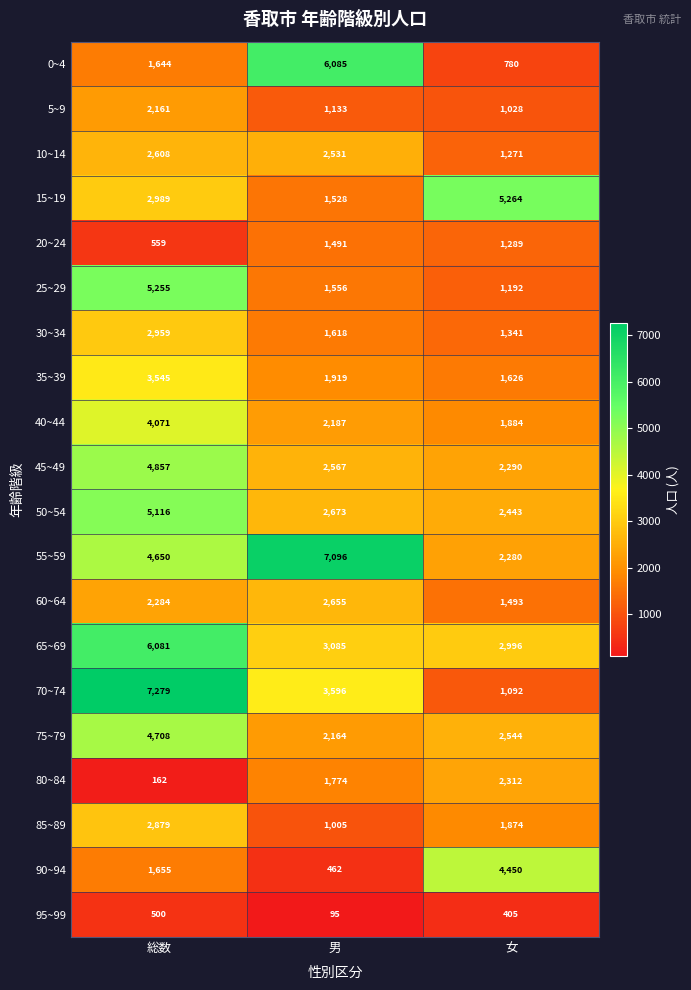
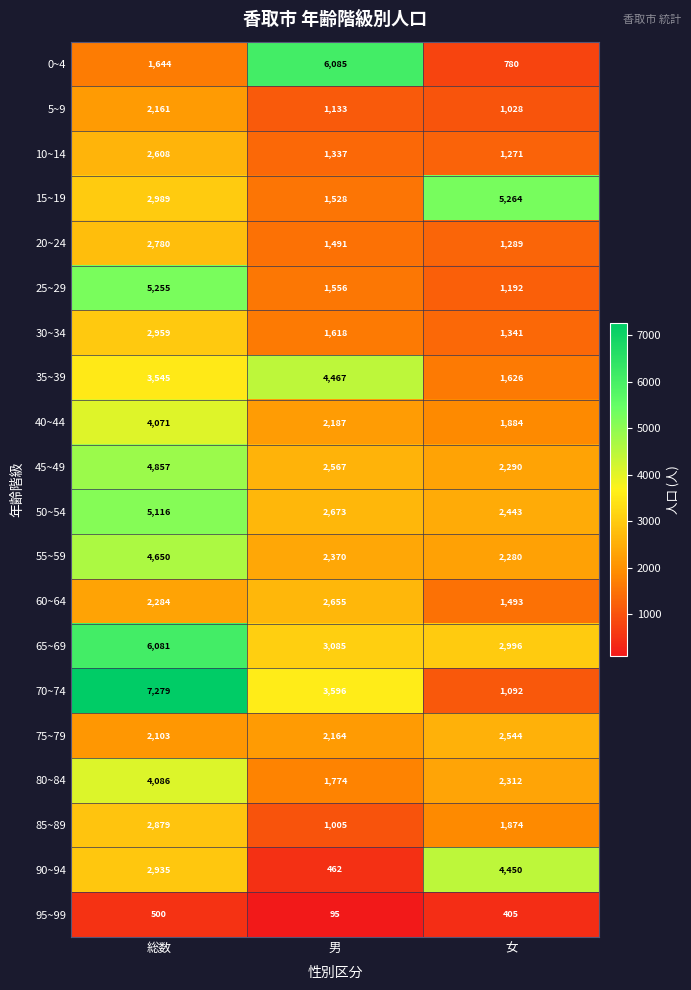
  {
    "0~4": {
      "総数": "1,644",
      "男": "6,085",
      "女": "780"
    },
    "5~9": {
      "総数": "2,161",
      "男": "1,133",
      "女": "1,028"
    },
    "10~14": {
      "総数": "2,608",
-     "男": "2,531",
+     "男": "1,337",
      "女": "1,271"
    },
    "15~19": {
      "総数": "2,989",
      "男": "1,528",
      "女": "5,264"
    },
    "20~24": {
-     "総数": "559",
+     "総数": "2,780",
      "男": "1,491",
      "女": "1,289"
    },
    "25~29": {
      "総数": "5,255",
      "男": "1,556",
      "女": "1,192"
    },
    "30~34": {
      "総数": "2,959",
      "男": "1,618",
      "女": "1,341"
    },
    "35~39": {
      "総数": "3,545",
-     "男": "1,919",
+     "男": "4,467",
      "女": "1,626"
    },
    "40~44": {
      "総数": "4,071",
      "男": "2,187",
      "女": "1,884"
    },
    "45~49": {
      "総数": "4,857",
      "男": "2,567",
      "女": "2,290"
    },
    "50~54": {
      "総数": "5,116",
      "男": "2,673",
      "女": "2,443"
    },
    "55~59": {
      "総数": "4,650",
-     "男": "7,096",
+     "男": "2,370",
      "女": "2,280"
    },
    "60~64": {
      "総数": "2,284",
      "男": "2,655",
      "女": "1,493"
    },
    "65~69": {
      "総数": "6,081",
      "男": "3,085",
      "女": "2,996"
    },
    "70~74": {
      "総数": "7,279",
      "男": "3,596",
      "女": "1,092"
    },
    "75~79": {
-     "総数": "4,708",
+     "総数": "2,103",
      "男": "2,164",
      "女": "2,544"
    },
    "80~84": {
-     "総数": "162",
+     "総数": "4,086",
      "男": "1,774",
      "女": "2,312"
    },
    "85~89": {
      "総数": "2,879",
      "男": "1,005",
      "女": "1,874"
    },
    "90~94": {
-     "総数": "1,655",
+     "総数": "2,935",
      "男": "462",
      "女": "4,450"
    },
    "95~99": {
      "総数": "500",
      "男": "95",
      "女": "405"
    }
  }
